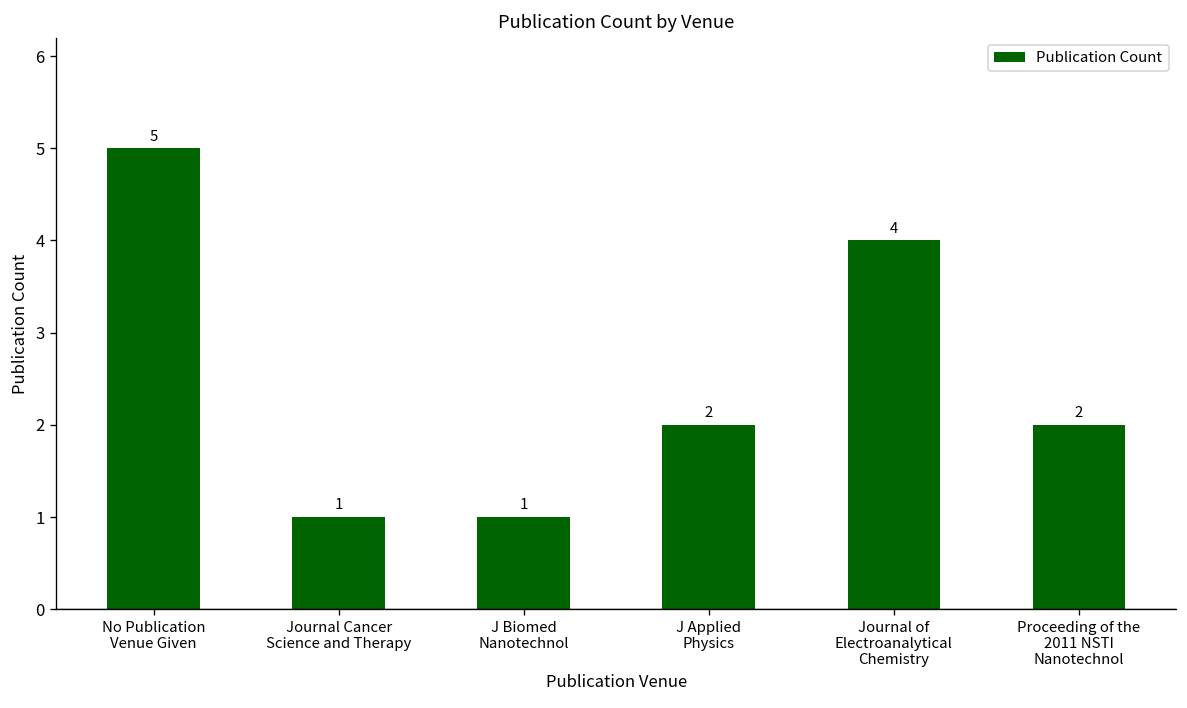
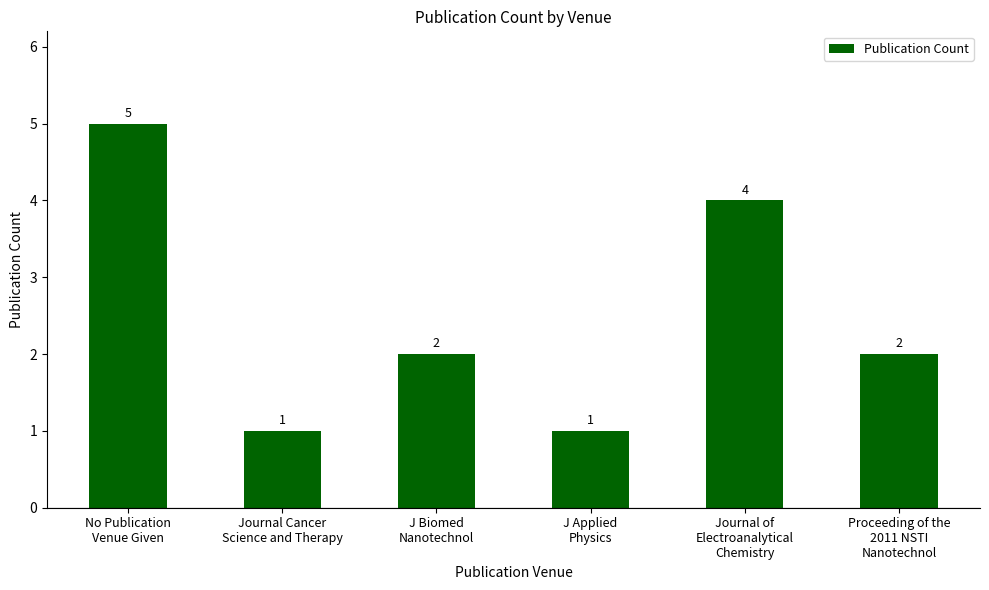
  {
    "No Publication Venue Given": 5,
    "Journal Cancer Science and Therapy": 1,
-   "J Biomed Nanotechnol": 1,
-   "J Applied Physics": 2,
+   "J Biomed Nanotechnol": 2,
+   "J Applied Physics": 1,
    "Journal of Electroanalytical Chemistry": 4,
    "Proceeding of the 2011 NSTI Nanotechnol": 2
  }
